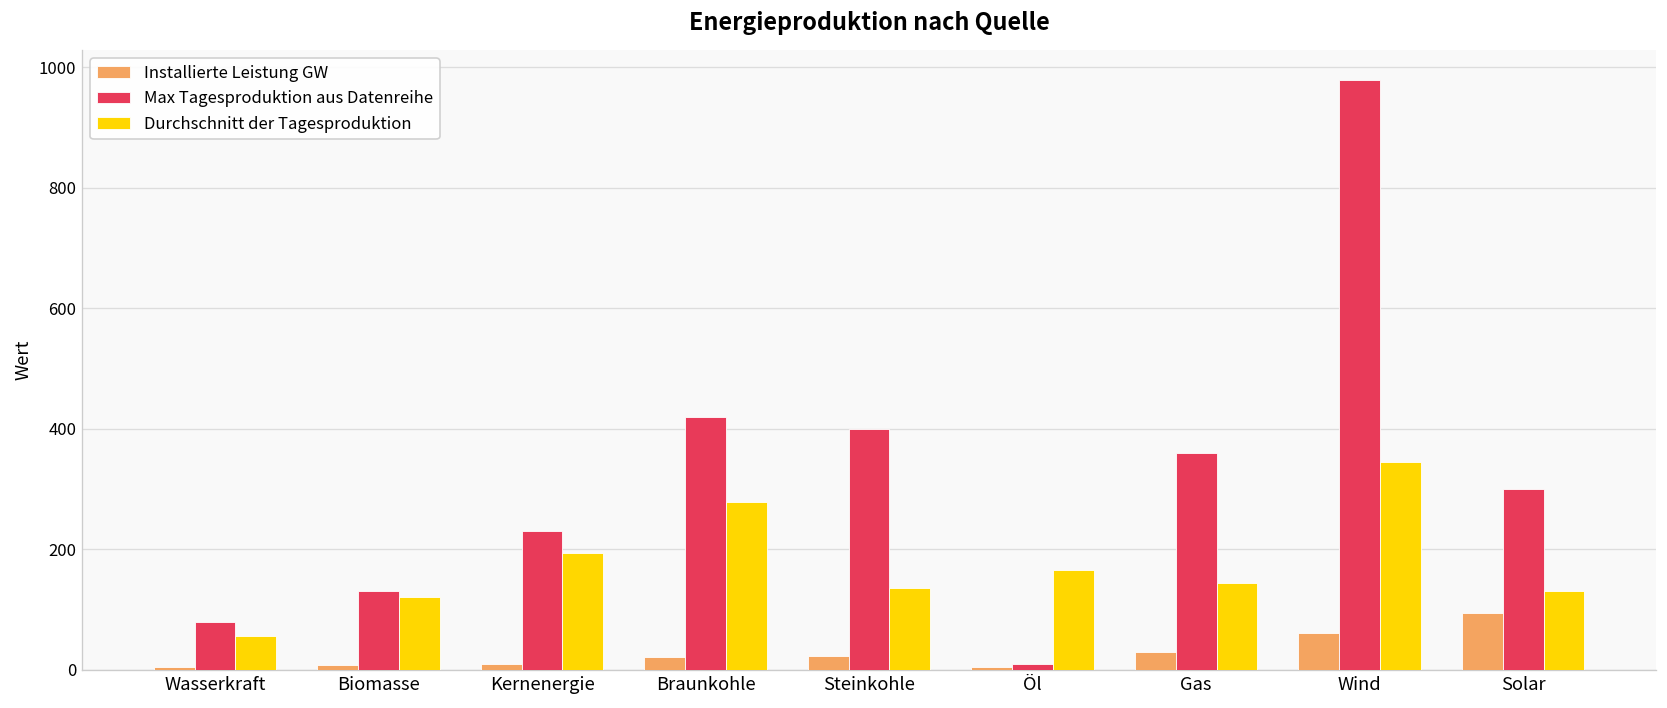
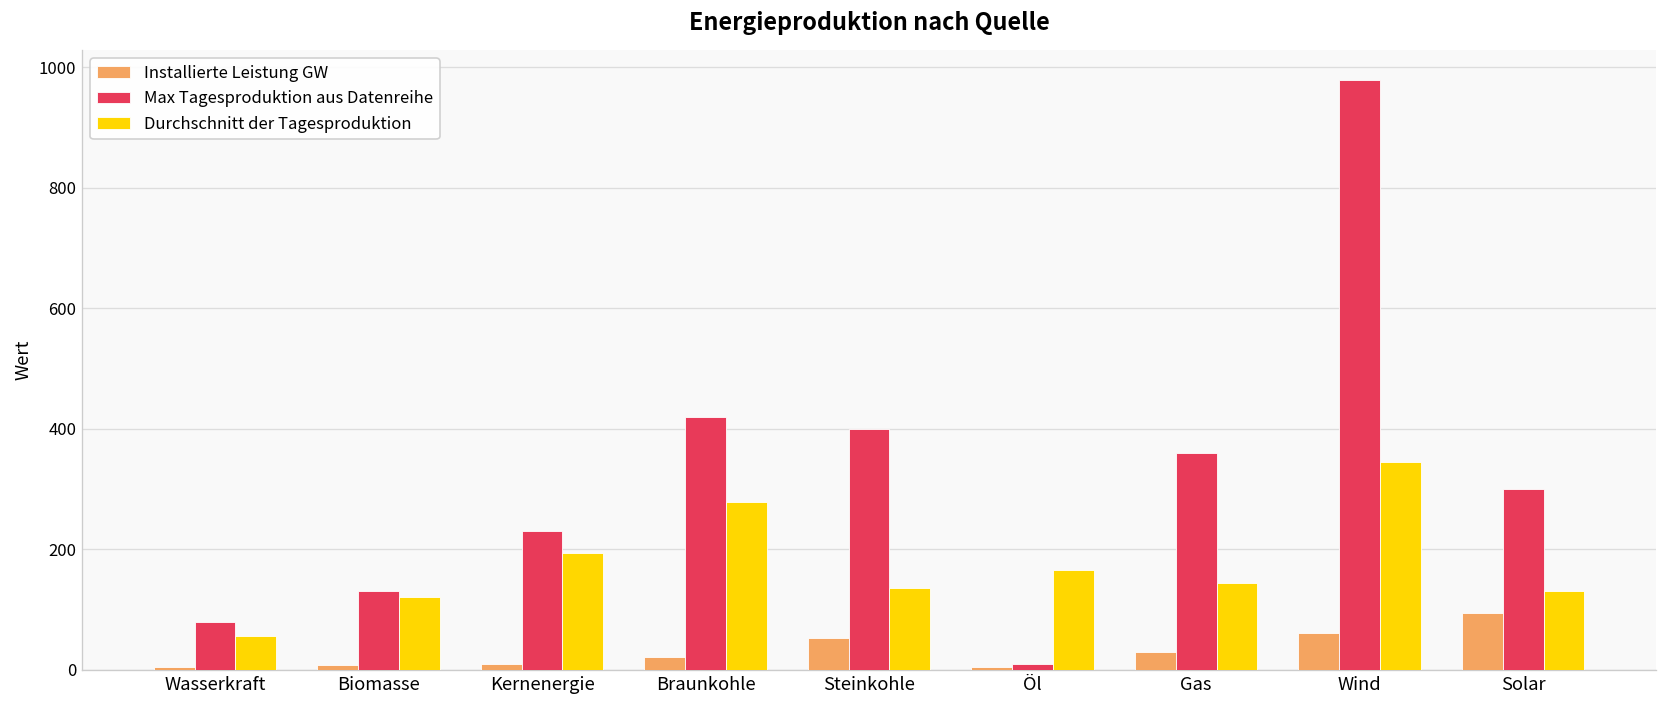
  {
    "Installierte Leistung GW": {
      "Biomasse": 10,
      "Kernenergie": 10,
      "Braunkohle": 20,
-     "Steinkohle": 20,
+     "Steinkohle": 50,
      "Gas": 30,
      "Wind": 60,
      "Solar": 90
    },
    "Max Tagesproduktion aus Datenreihe": {
      "Wasserkraft": 80,
      "Biomasse": 130,
      "Kernenergie": 230,
      "Braunkohle": 420,
      "Steinkohle": 400,
      "Öl": 10,
      "Gas": 360,
      "Wind": 980,
      "Solar": 300
    },
    "Durchschnitt der Tagesproduktion": {
      "Wasserkraft": 60,
      "Biomasse": 120,
      "Kernenergie": 190,
      "Braunkohle": 280,
      "Steinkohle": 140,
      "Öl": 170,
      "Gas": 140,
      "Wind": 340,
      "Solar": 130
    }
  }
